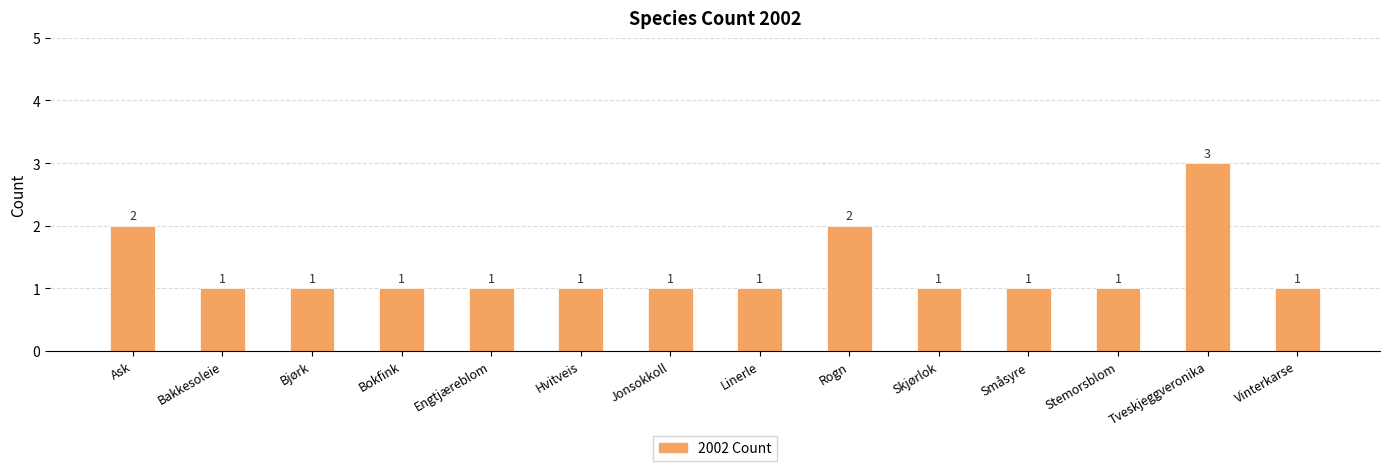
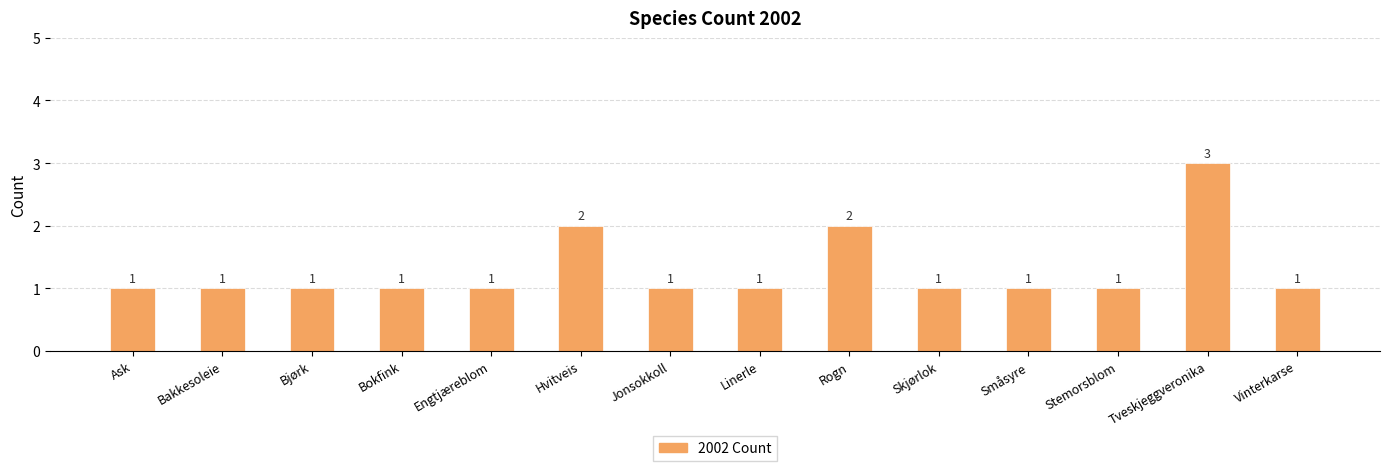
  {
-   "Ask": 2,
+   "Ask": 1,
    "Bakkesoleie": 1,
    "Bjørk": 1,
    "Bokfink": 1,
    "Engtjæreblom": 1,
-   "Hvitveis": 1,
+   "Hvitveis": 2,
    "Jonsokkoll": 1,
    "Linerle": 1,
    "Rogn": 2,
    "Skjørlok": 1,
    "Småsyre": 1,
    "Stemorsblom": 1,
    "Tveskjeggveronika": 3,
    "Vinterkarse": 1
  }
